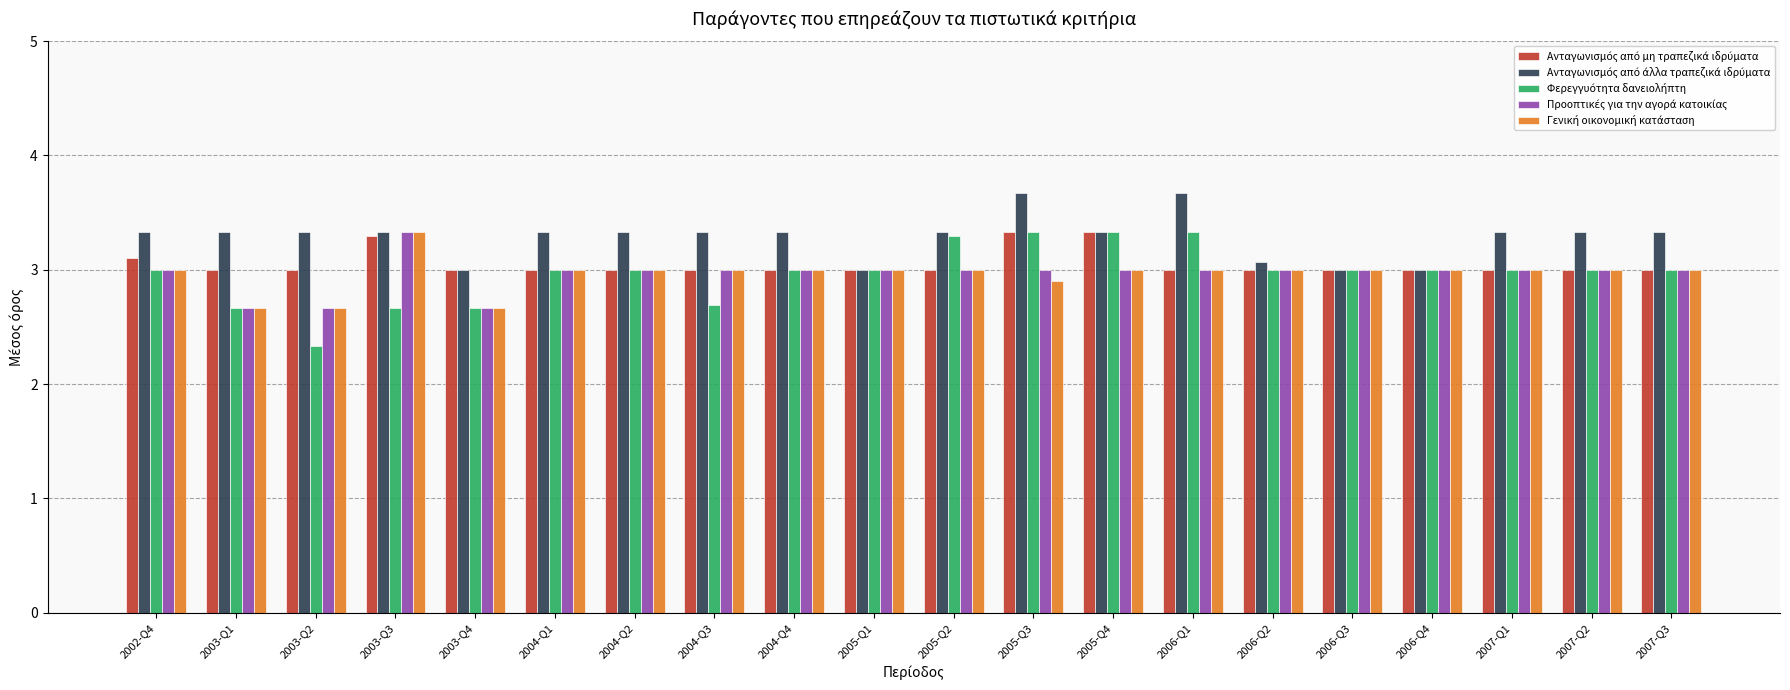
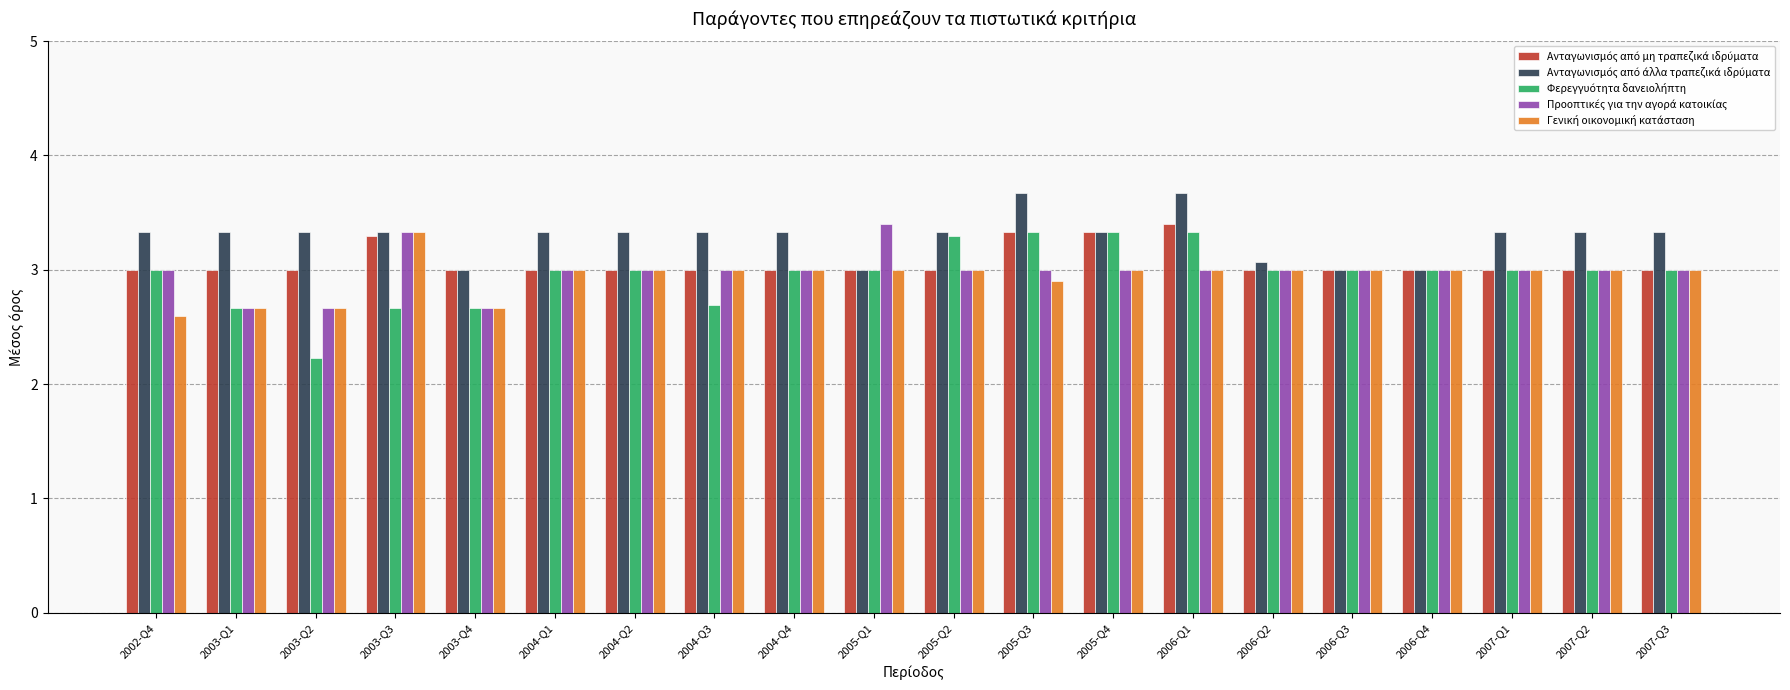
  {
    "Ανταγωνισμός από μη τραπεζικά ιδρύματα": {
-     "2002-Q4": 3.1,
+     "2002-Q4": 3.0,
      "2003-Q1": 3.0,
      "2003-Q2": 3.0,
      "2003-Q3": 3.3,
      "2003-Q4": 3.0,
      "2004-Q1": 3.0,
      "2004-Q2": 3.0,
      "2004-Q3": 3.0,
      "2004-Q4": 3.0,
      "2005-Q1": 3.0,
      "2005-Q2": 3.0,
      "2005-Q3": 3.33,
      "2005-Q4": 3.33,
-     "2006-Q1": 3.0,
+     "2006-Q1": 3.4,
      "2006-Q2": 3.0,
      "2006-Q3": 3.0,
      "2006-Q4": 3.0,
      "2007-Q1": 3.0,
      "2007-Q2": 3.0,
      "2007-Q3": 3.0
    },
    "Ανταγωνισμός από άλλα τραπεζικά ιδρύματα": {
      "2002-Q4": 3.33,
      "2003-Q1": 3.33,
      "2003-Q2": 3.33,
      "2003-Q3": 3.33,
      "2003-Q4": 3.00,
      "2004-Q1": 3.33,
      "2004-Q2": 3.33,
      "2004-Q3": 3.33,
      "2004-Q4": 3.33,
      "2005-Q1": 3.00,
      "2005-Q2": 3.33,
      "2005-Q3": 3.67,
      "2005-Q4": 3.33,
      "2006-Q1": 3.67,
      "2006-Q2": 3.07,
      "2006-Q3": 3.00,
      "2006-Q4": 3.00,
      "2007-Q1": 3.33,
      "2007-Q2": 3.33,
      "2007-Q3": 3.33
    },
    "Φερεγγυότητα δανειολήπτη": {
      "2002-Q4": 3.00,
      "2003-Q1": 2.67,
-     "2003-Q2": 2.33,
+     "2003-Q2": 2.23,
      "2003-Q3": 2.67,
      "2003-Q4": 2.67,
      "2004-Q1": 3.00,
      "2004-Q2": 3.00,
      "2004-Q3": 2.69,
      "2004-Q4": 3.00,
      "2005-Q1": 3.00,
      "2005-Q2": 3.30,
      "2005-Q3": 3.33,
      "2005-Q4": 3.33,
      "2006-Q1": 3.33,
      "2006-Q2": 3.00,
      "2006-Q3": 3.00,
      "2006-Q4": 3.00,
      "2007-Q1": 3.00,
      "2007-Q2": 3.00,
      "2007-Q3": 3.00
    },
    "Προοπτικές για την αγορά κατοικίας": {
      "2002-Q4": 3.0,
      "2003-Q1": 2.67,
      "2003-Q2": 2.67,
      "2003-Q3": 3.33,
      "2003-Q4": 2.67,
      "2004-Q1": 3.0,
      "2004-Q2": 3.0,
      "2004-Q3": 3.0,
      "2004-Q4": 3.0,
-     "2005-Q1": 3.0,
+     "2005-Q1": 3.4,
      "2005-Q2": 3.0,
      "2005-Q3": 3.0,
      "2005-Q4": 3.0,
      "2006-Q1": 3.0,
      "2006-Q2": 3.0,
      "2006-Q3": 3.0,
      "2006-Q4": 3.0,
      "2007-Q1": 3.0,
      "2007-Q2": 3.0,
      "2007-Q3": 3.0
    },
    "Γενική οικονομική κατάσταση": {
-     "2002-Q4": 3.0,
+     "2002-Q4": 2.6,
      "2003-Q1": 2.67,
      "2003-Q2": 2.67,
      "2003-Q3": 3.33,
      "2003-Q4": 2.67,
      "2004-Q1": 3.0,
      "2004-Q2": 3.0,
      "2004-Q3": 3.0,
      "2004-Q4": 3.0,
      "2005-Q1": 3.0,
      "2005-Q2": 3.0,
      "2005-Q3": 2.9,
      "2005-Q4": 3.0,
      "2006-Q1": 3.0,
      "2006-Q2": 3.0,
      "2006-Q3": 3.0,
      "2006-Q4": 3.0,
      "2007-Q1": 3.0,
      "2007-Q2": 3.0,
      "2007-Q3": 3.0
    }
  }
